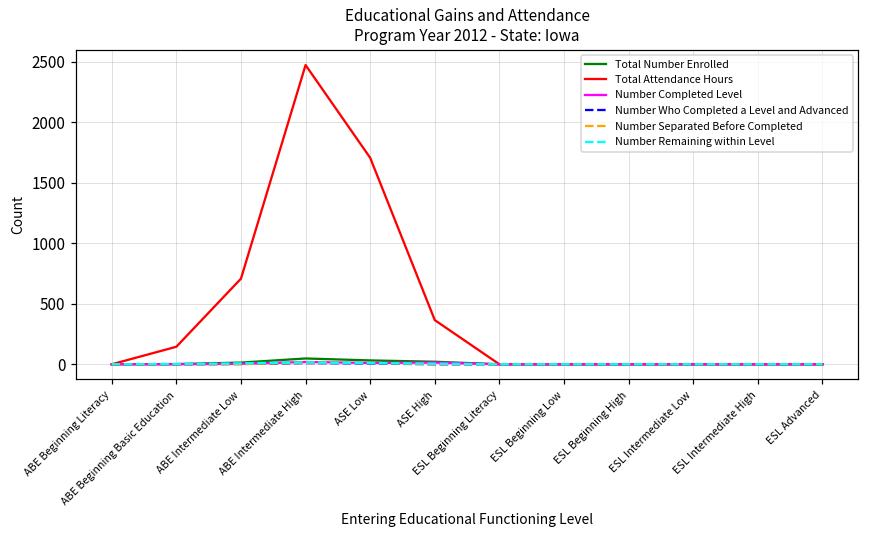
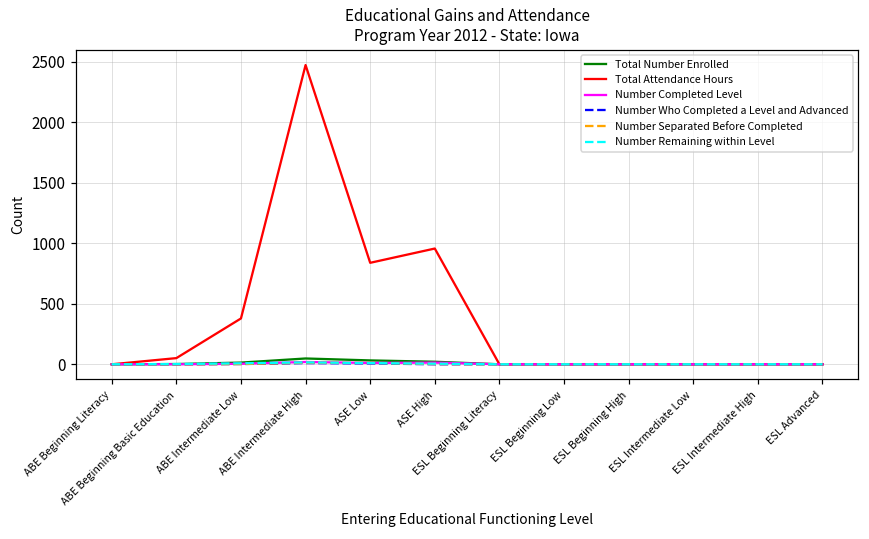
  {
    "Total Number Enrolled": {
      "ABE Intermediate High": 50
    },
    "Total Attendance Hours": {
-     "ABE Beginning Basic Education": 150,
-     "ABE Intermediate Low": 710,
+     "ABE Beginning Basic Education": 50,
+     "ABE Intermediate Low": 380,
      "ABE Intermediate High": 2470,
-     "ASE Low": 1710,
-     "ASE High": 370
+     "ASE Low": 840,
+     "ASE High": 960
    }
  }
